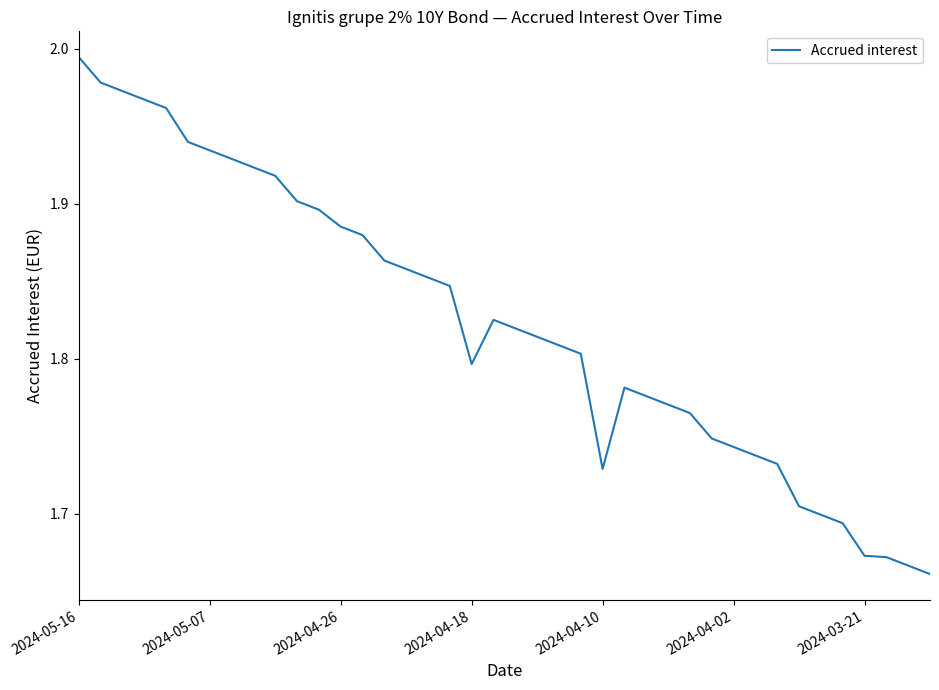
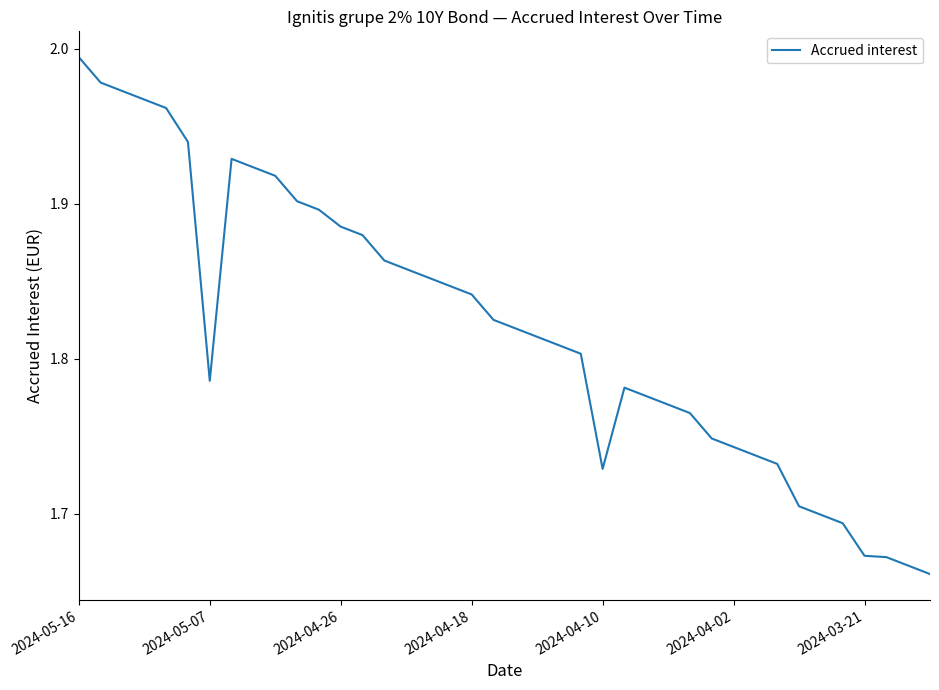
  {
    "2024-05-16": 1.995,
-   "2024-05-07": 1.934,
+   "2024-05-07": 1.786,
    "2024-04-26": 1.885,
-   "2024-04-18": 1.797,
+   "2024-04-18": 1.842,
    "2024-04-10": 1.729,
    "2024-04-02": 1.743,
    "2024-03-21": 1.673
  }
